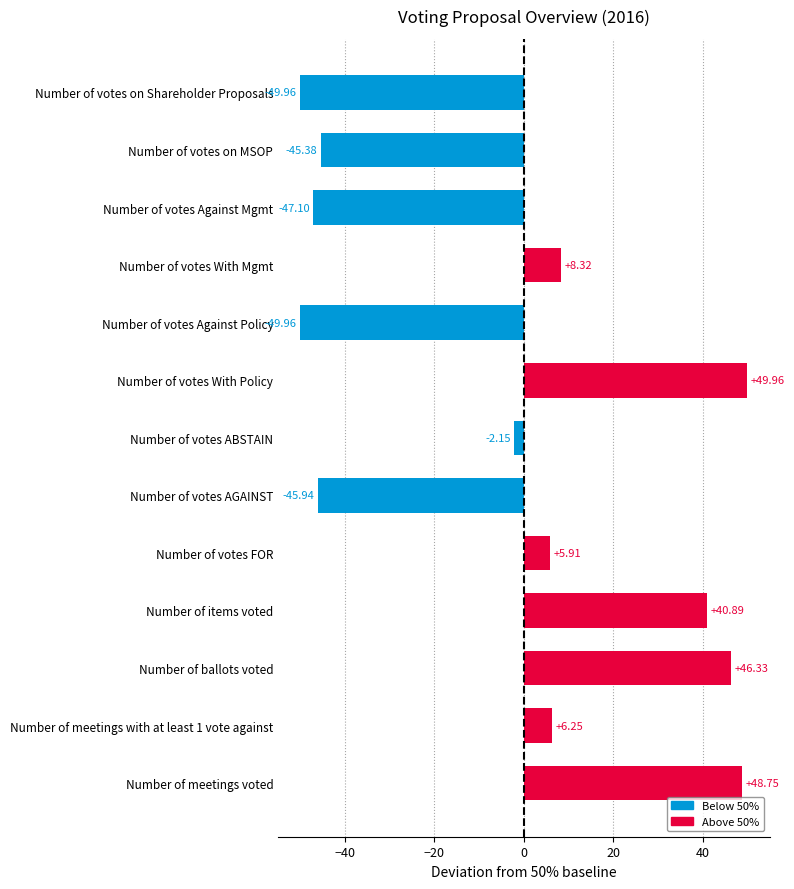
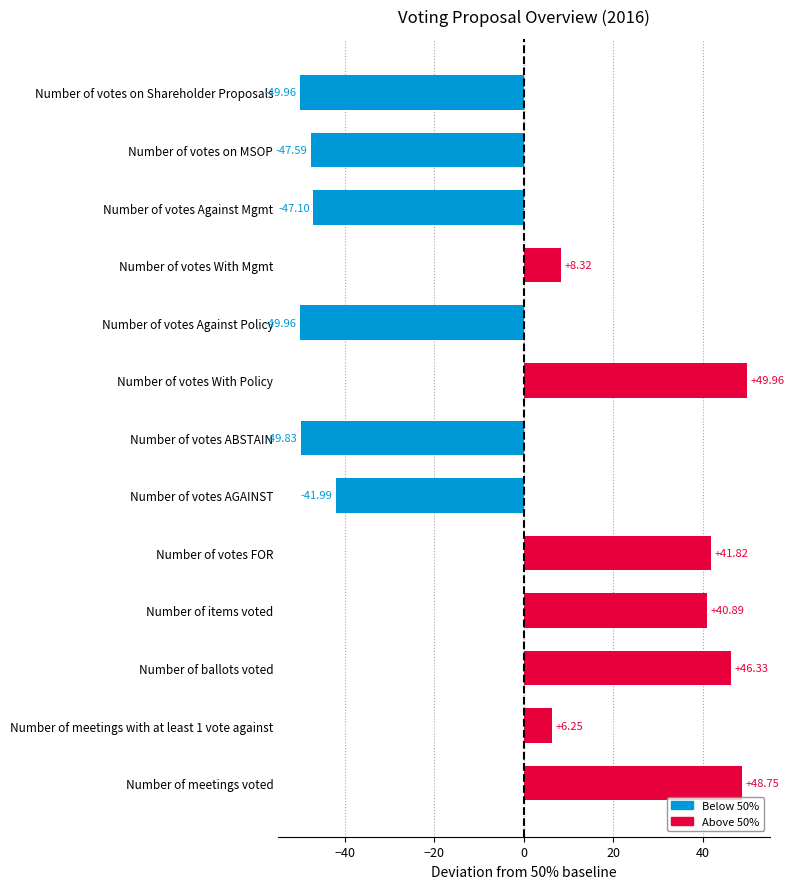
  {
    "Number of votes on Shareholder Proposals": "-49.96",
-   "Number of votes on MSOP": "-45.38",
+   "Number of votes on MSOP": "-47.59",
    "Number of votes Against Mgmt": "-47.10",
    "Number of votes With Mgmt": "+8.32",
    "Number of votes Against Policy": "-49.96",
    "Number of votes With Policy": "+49.96",
-   "Number of votes ABSTAIN": "-2.15",
-   "Number of votes AGAINST": "-45.94",
-   "Number of votes FOR": "+5.91",
+   "Number of votes ABSTAIN": "-49.83",
+   "Number of votes AGAINST": "-41.99",
+   "Number of votes FOR": "+41.82",
    "Number of items voted": "+40.89",
    "Number of ballots voted": "+46.33",
    "Number of meetings with at least 1 vote against": "+6.25",
    "Number of meetings voted": "+48.75"
  }
